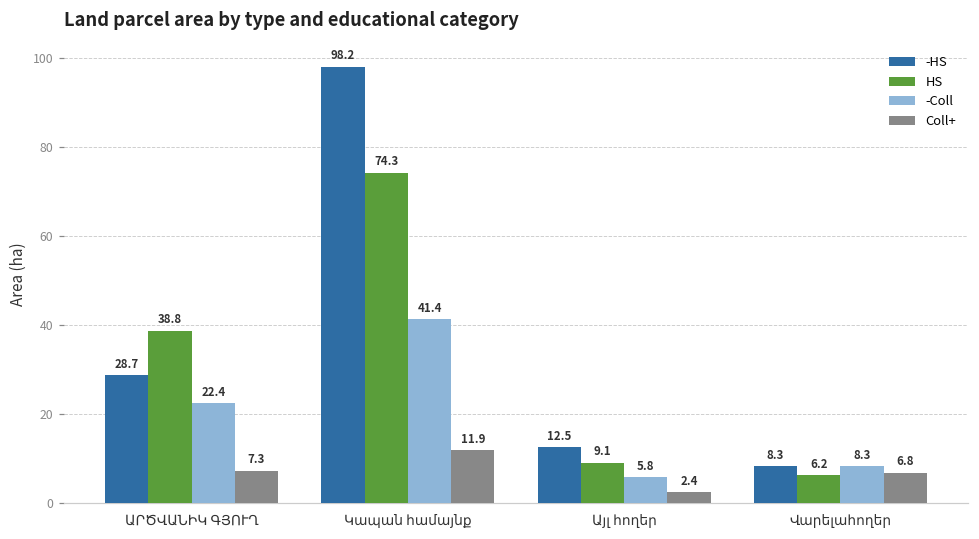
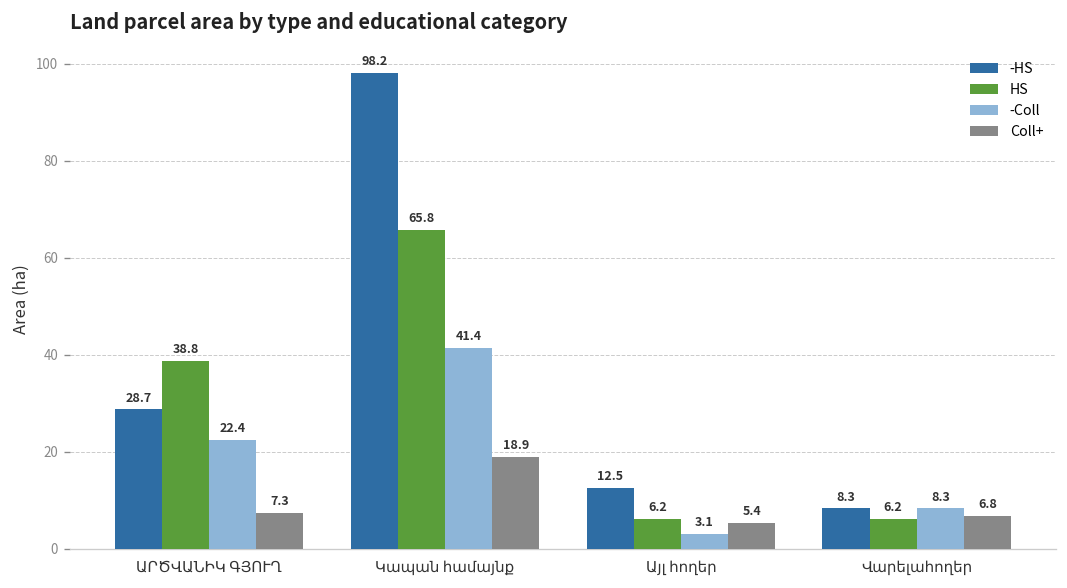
  {
    "-HS": {
      "ԱՐԾՎԱՆԻԿ ԳՅՈՒՂ": 28.7,
      "Կապան համայնք": 98.2,
      "Այլ հողեր": 12.5,
      "Վարելահողեր": 8.3
    },
    "HS": {
      "ԱՐԾՎԱՆԻԿ ԳՅՈՒՂ": 38.8,
-     "Կապան համայնք": 74.3,
-     "Այլ հողեր": 9.1,
+     "Կապան համայնք": 65.8,
+     "Այլ հողեր": 6.2,
      "Վարելահողեր": 6.2
    },
    "-Coll": {
      "ԱՐԾՎԱՆԻԿ ԳՅՈՒՂ": 22.4,
      "Կապան համայնք": 41.4,
-     "Այլ հողեր": 5.8,
+     "Այլ հողեր": 3.1,
      "Վարելահողեր": 8.3
    },
    "Coll+": {
      "ԱՐԾՎԱՆԻԿ ԳՅՈՒՂ": 7.3,
-     "Կապան համայնք": 11.9,
-     "Այլ հողեր": 2.4,
+     "Կապան համայնք": 18.9,
+     "Այլ հողեր": 5.4,
      "Վարելահողեր": 6.8
    }
  }
